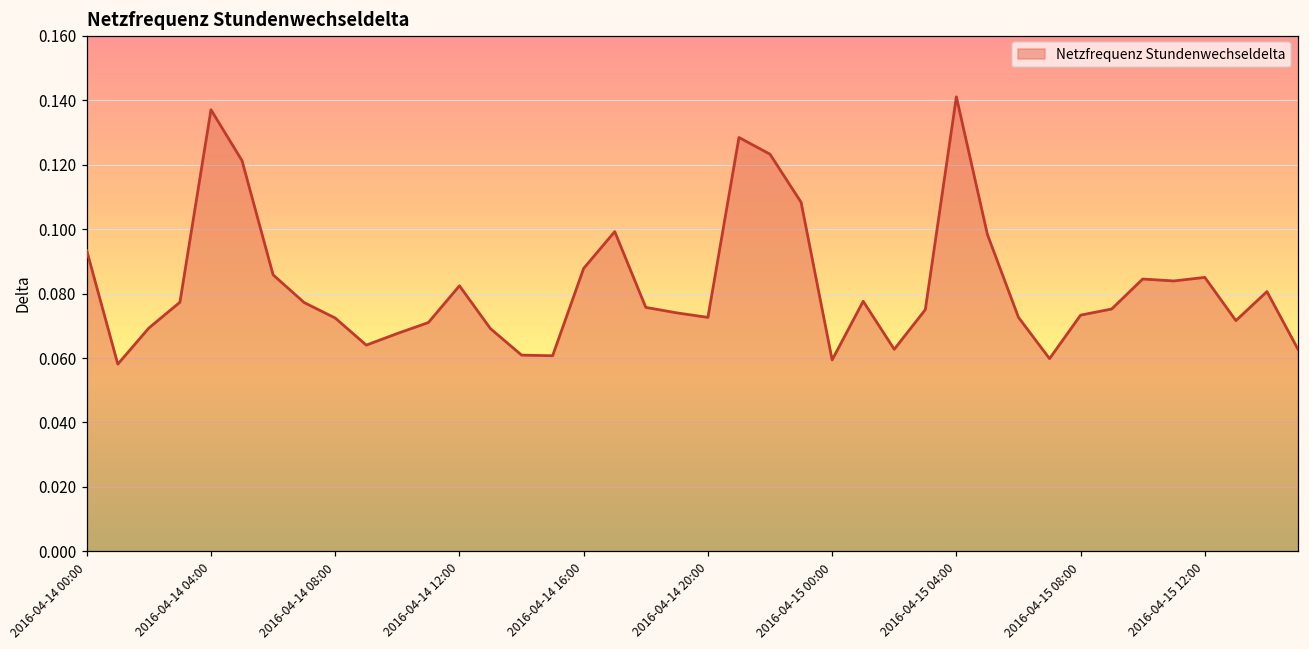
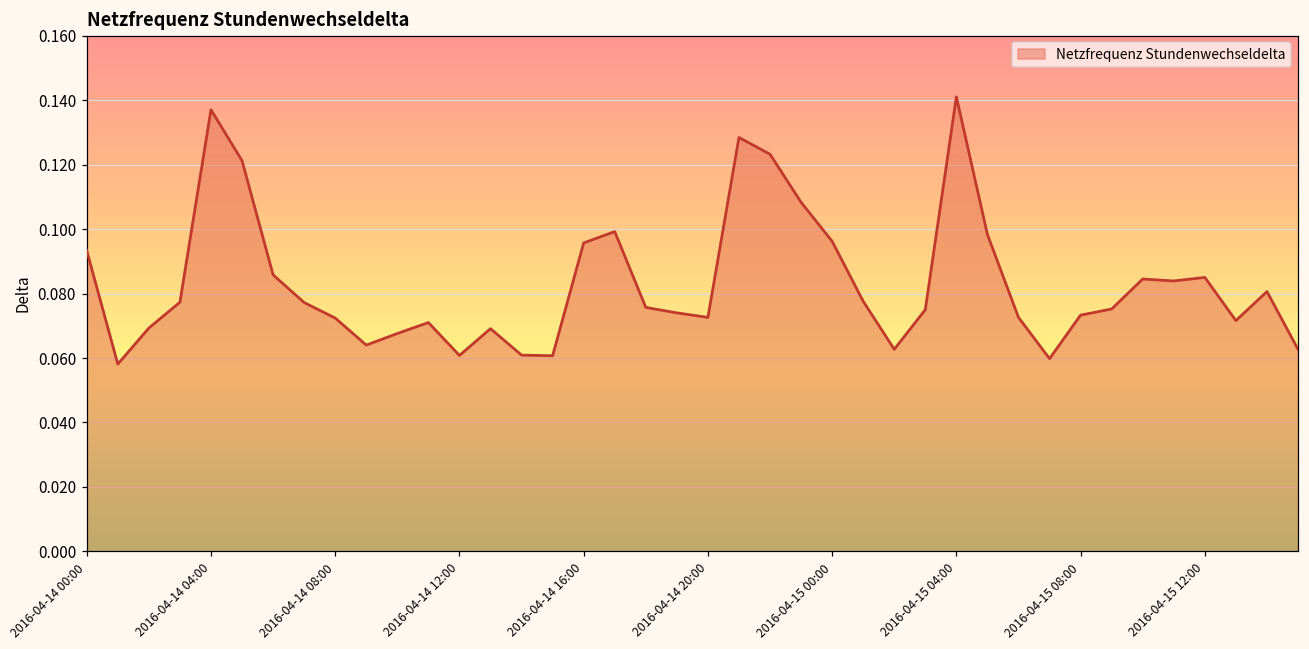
  {
    "2016-04-14 00:00": 0.093,
    "2016-04-14 04:00": 0.137,
    "2016-04-14 08:00": 0.072,
-   "2016-04-14 12:00": 0.082,
-   "2016-04-14 16:00": 0.088,
+   "2016-04-14 12:00": 0.061,
+   "2016-04-14 16:00": 0.096,
    "2016-04-14 20:00": 0.073,
-   "2016-04-15 00:00": 0.059,
+   "2016-04-15 00:00": 0.096,
    "2016-04-15 04:00": 0.141,
    "2016-04-15 08:00": 0.073,
    "2016-04-15 12:00": 0.085
  }
